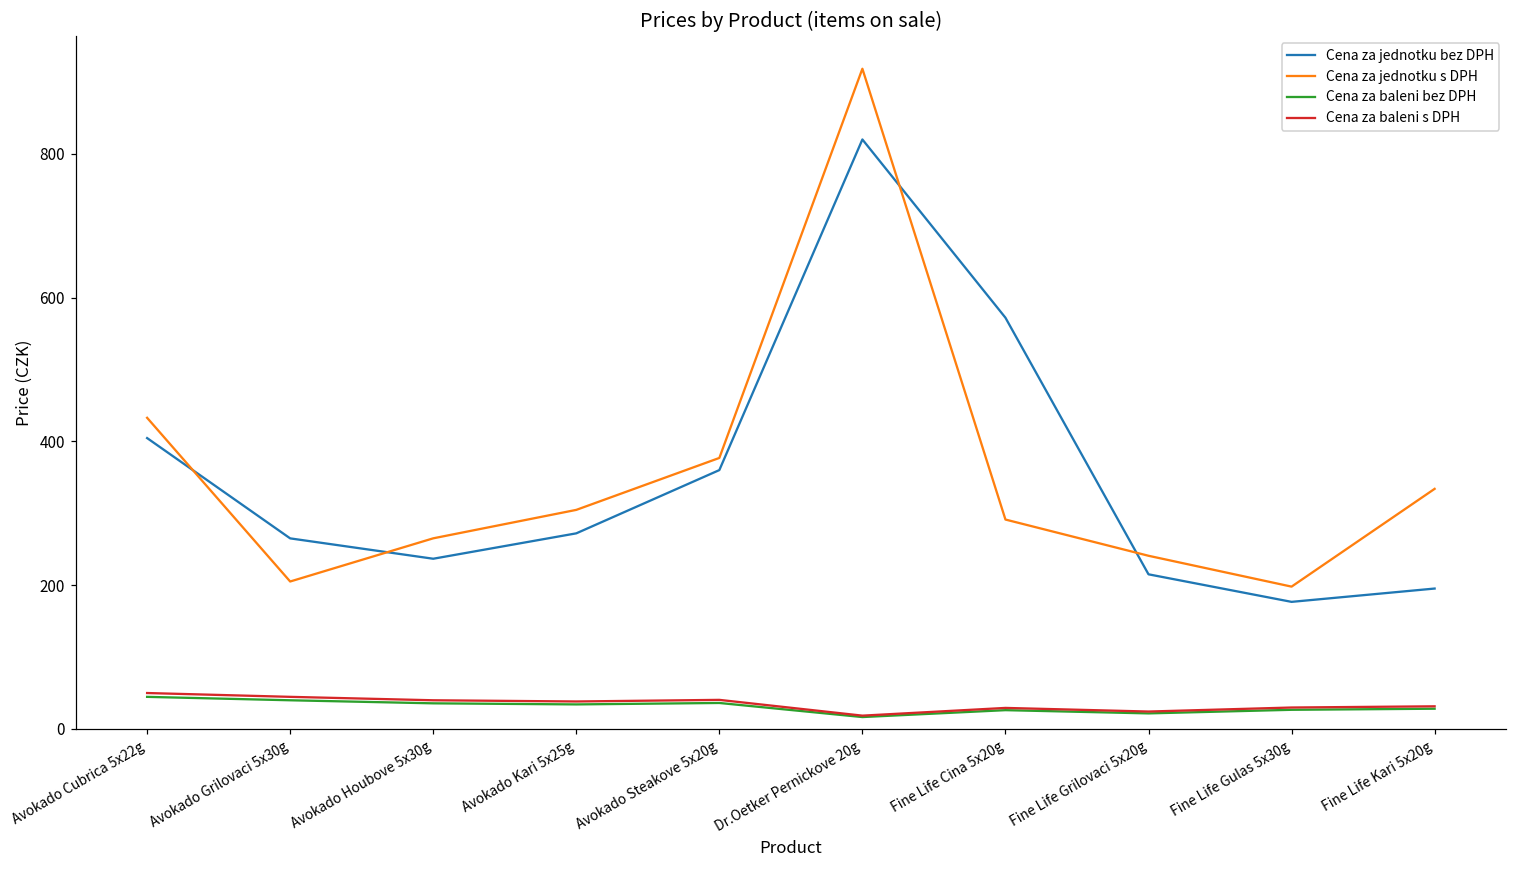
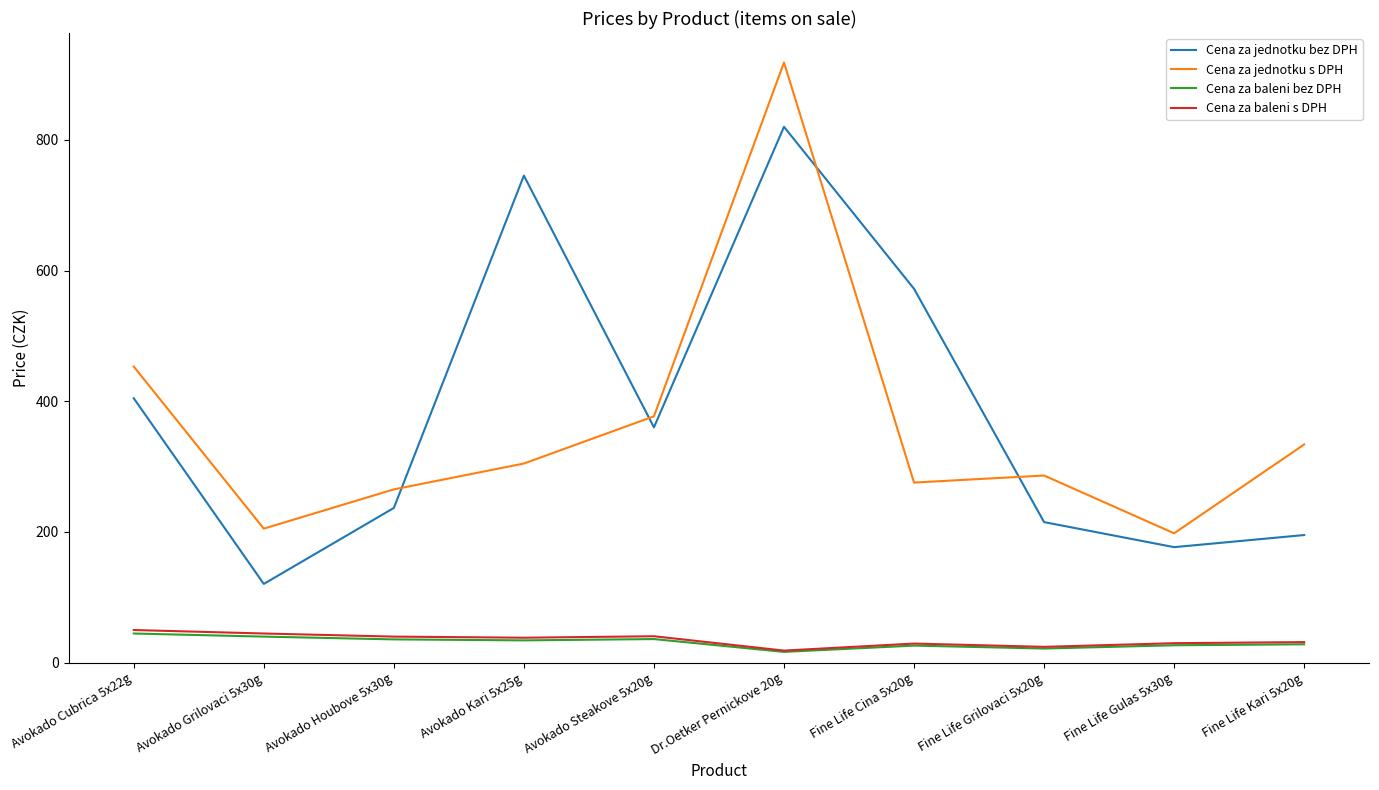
  {
    "Cena za jednotku bez DPH": {
      "Avokado Cubrica 5x22g": 400,
-     "Avokado Grilovaci 5x30g": 270,
+     "Avokado Grilovaci 5x30g": 120,
      "Avokado Houbove 5x30g": 240,
-     "Avokado Kari 5x25g": 270,
+     "Avokado Kari 5x25g": 750,
      "Avokado Steakove 5x20g": 360,
      "Dr.Oetker Pernickove 20g": 820,
      "Fine Life Cina 5x20g": 570,
      "Fine Life Grilovaci 5x20g": 220,
      "Fine Life Gulas 5x30g": 180,
      "Fine Life Kari 5x20g": 200
    },
    "Cena za jednotku s DPH": {
-     "Avokado Cubrica 5x22g": 430,
+     "Avokado Cubrica 5x22g": 450,
      "Avokado Grilovaci 5x30g": 210,
      "Avokado Houbove 5x30g": 270,
      "Avokado Kari 5x25g": 300,
      "Avokado Steakove 5x20g": 380,
      "Dr.Oetker Pernickove 20g": 920,
-     "Fine Life Cina 5x20g": 290,
-     "Fine Life Grilovaci 5x20g": 240,
+     "Fine Life Cina 5x20g": 280,
+     "Fine Life Grilovaci 5x20g": 290,
      "Fine Life Gulas 5x30g": 200,
      "Fine Life Kari 5x20g": 330
    },
    "Cena za baleni bez DPH": {
      "Avokado Cubrica 5x22g": 40,
      "Avokado Grilovaci 5x30g": 40,
      "Avokado Houbove 5x30g": 40,
      "Avokado Kari 5x25g": 30,
      "Avokado Steakove 5x20g": 40
    },
    "Cena za baleni s DPH": {
      "Avokado Cubrica 5x22g": 50,
      "Avokado Grilovaci 5x30g": 40,
      "Avokado Houbove 5x30g": 40,
      "Avokado Kari 5x25g": 40,
      "Avokado Steakove 5x20g": 40
    }
  }
